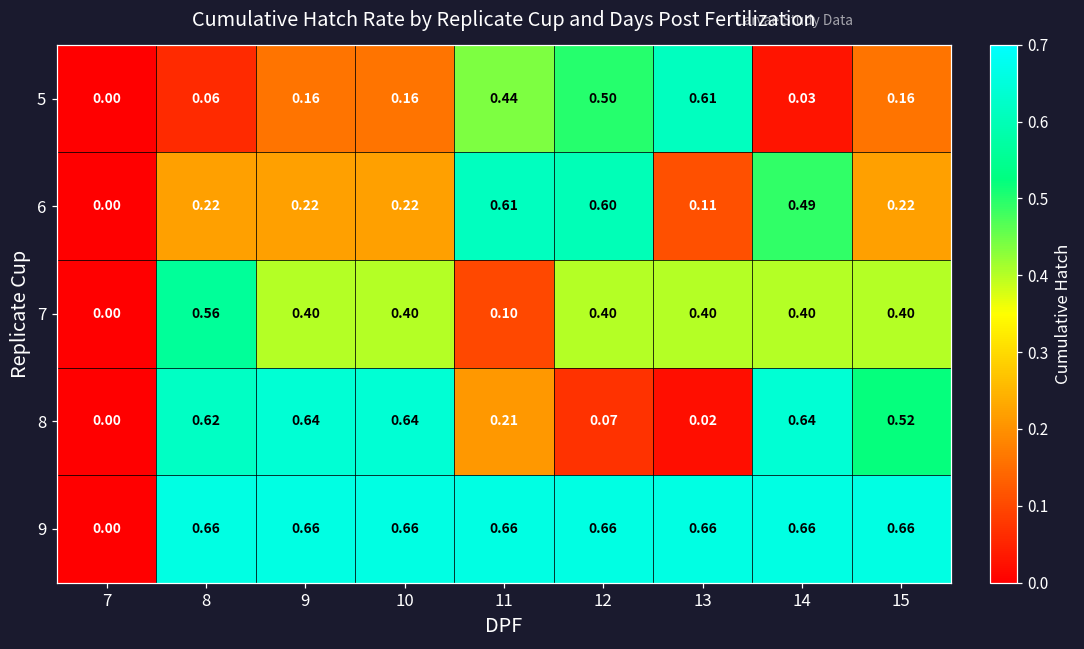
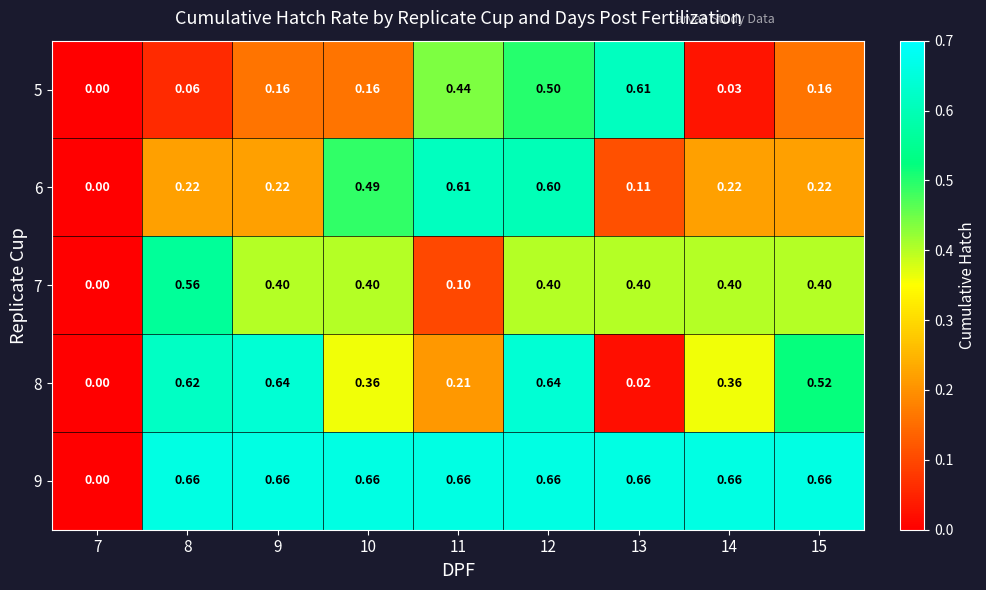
  {
    "5": {
      "7": 0.00,
      "8": 0.06,
      "9": 0.16,
      "10": 0.16,
      "11": 0.44,
      "12": 0.50,
      "13": 0.61,
      "14": 0.03,
      "15": 0.16
    },
    "6": {
      "7": 0.00,
      "8": 0.22,
      "9": 0.22,
-     "10": 0.22,
+     "10": 0.49,
      "11": 0.61,
      "12": 0.60,
      "13": 0.11,
-     "14": 0.49,
+     "14": 0.22,
      "15": 0.22
    },
    "7": {
      "7": 0.00,
      "8": 0.56,
      "9": 0.40,
      "10": 0.40,
      "11": 0.10,
      "12": 0.40,
      "13": 0.40,
      "14": 0.40,
      "15": 0.40
    },
    "8": {
      "7": 0.00,
      "8": 0.62,
      "9": 0.64,
-     "10": 0.64,
+     "10": 0.36,
      "11": 0.21,
-     "12": 0.07,
+     "12": 0.64,
      "13": 0.02,
-     "14": 0.64,
+     "14": 0.36,
      "15": 0.52
    },
    "9": {
      "7": 0.00,
      "8": 0.66,
      "9": 0.66,
      "10": 0.66,
      "11": 0.66,
      "12": 0.66,
      "13": 0.66,
      "14": 0.66,
      "15": 0.66
    }
  }
